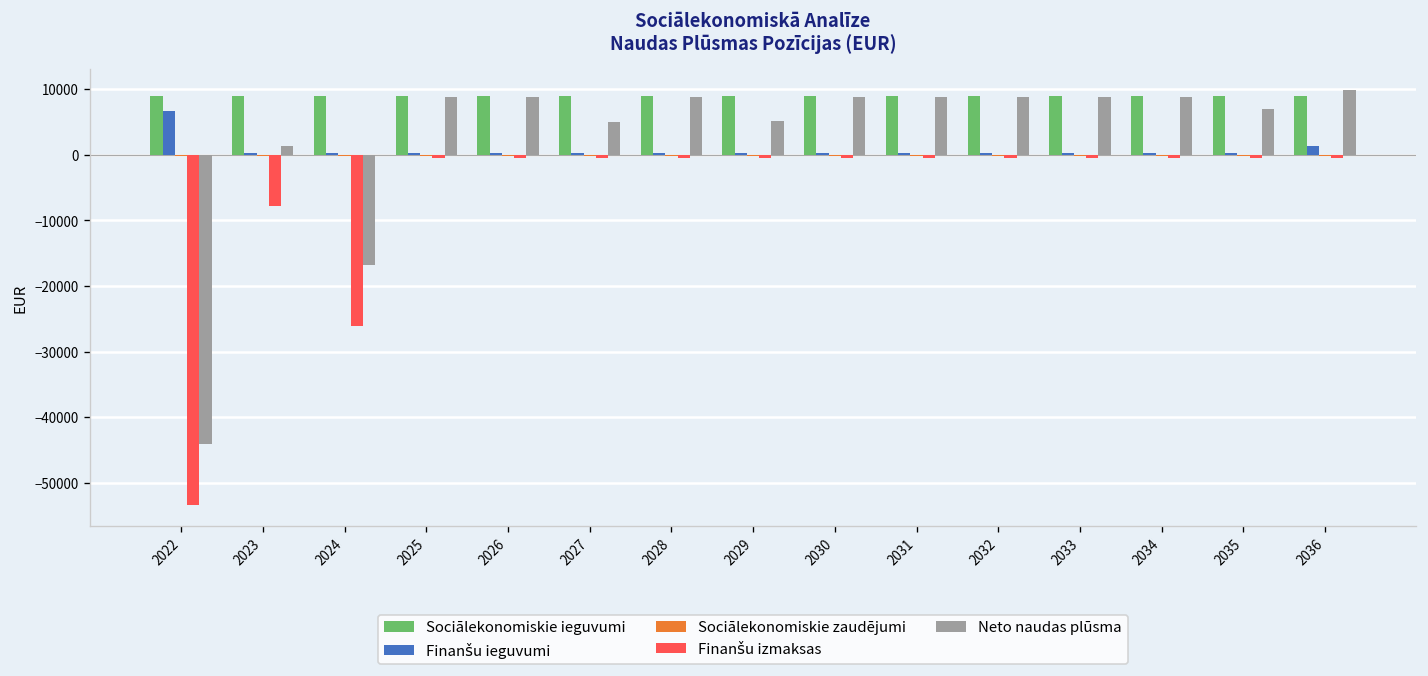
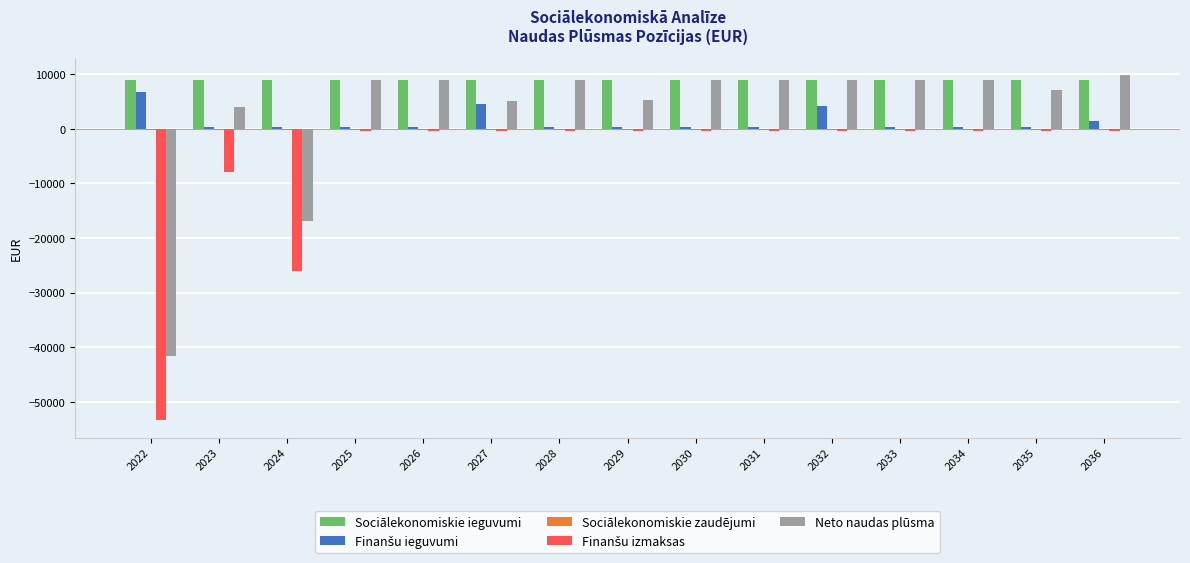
  {
    "Sociālekonomiskie ieguvumi": {
      "2022": 9000,
      "2023": 9000,
      "2024": 9000,
      "2025": 9000,
      "2026": 9000,
      "2027": 9000,
      "2028": 9000,
      "2029": 9000,
      "2030": 9000,
      "2031": 9000,
      "2032": 9000,
      "2033": 9000,
      "2034": 9000,
      "2035": 9000,
      "2036": 9000
    },
    "Finanšu ieguvumi": {
      "2022": 7000,
-     "2027": 0,
-     "2032": 0,
+     "2027": 5000,
+     "2032": 4000,
      "2036": 1000
    },
    "Neto naudas plūsma": {
-     "2022": -44000,
-     "2023": 1000,
+     "2022": -42000,
+     "2023": 4000,
      "2024": -17000,
      "2025": 9000,
      "2026": 9000,
      "2027": 5000,
      "2028": 9000,
      "2029": 5000,
      "2030": 9000,
      "2031": 9000,
      "2032": 9000,
      "2033": 9000,
      "2034": 9000,
      "2035": 7000,
      "2036": 10000
    }
  }
